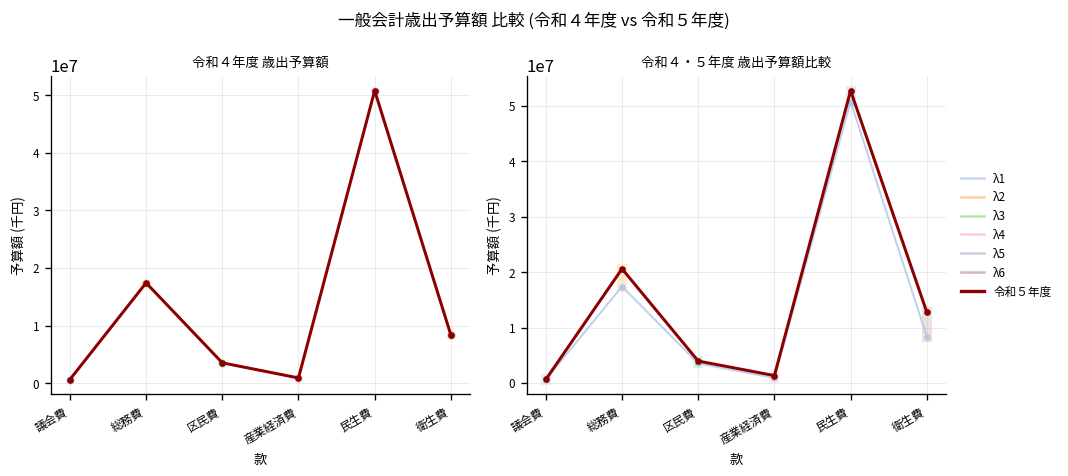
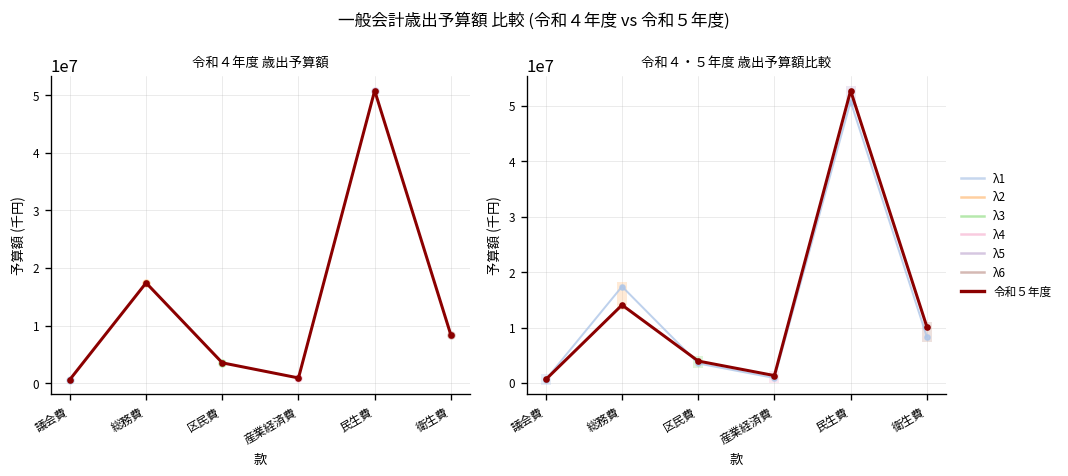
  {
    "令和４・５年度 歳出予算額比較": {
      "令和５年度": {
-       "総務費": 21000000,
-       "衛生費": 13000000
+       "総務費": 14000000,
+       "衛生費": 10000000
      }
    }
  }
